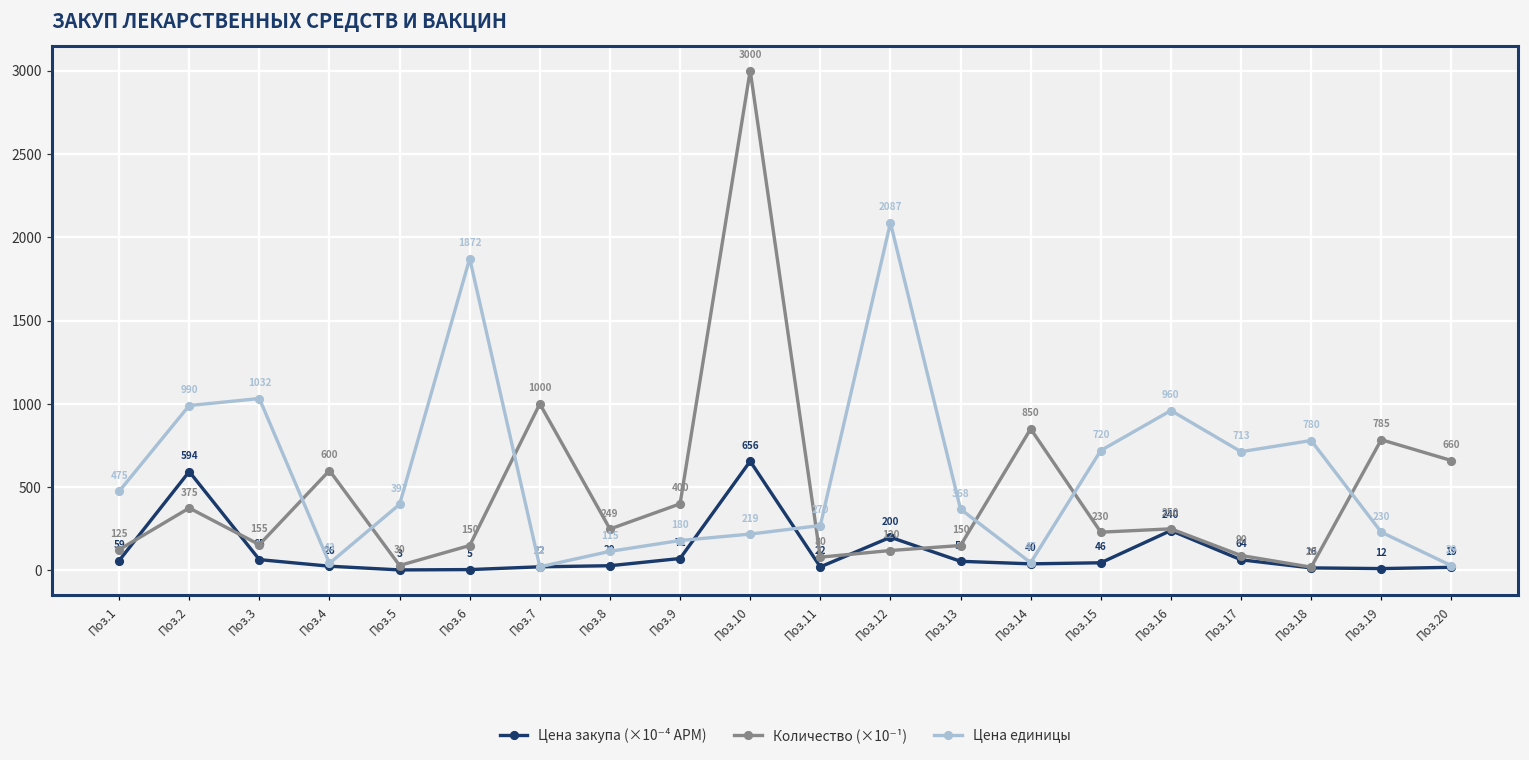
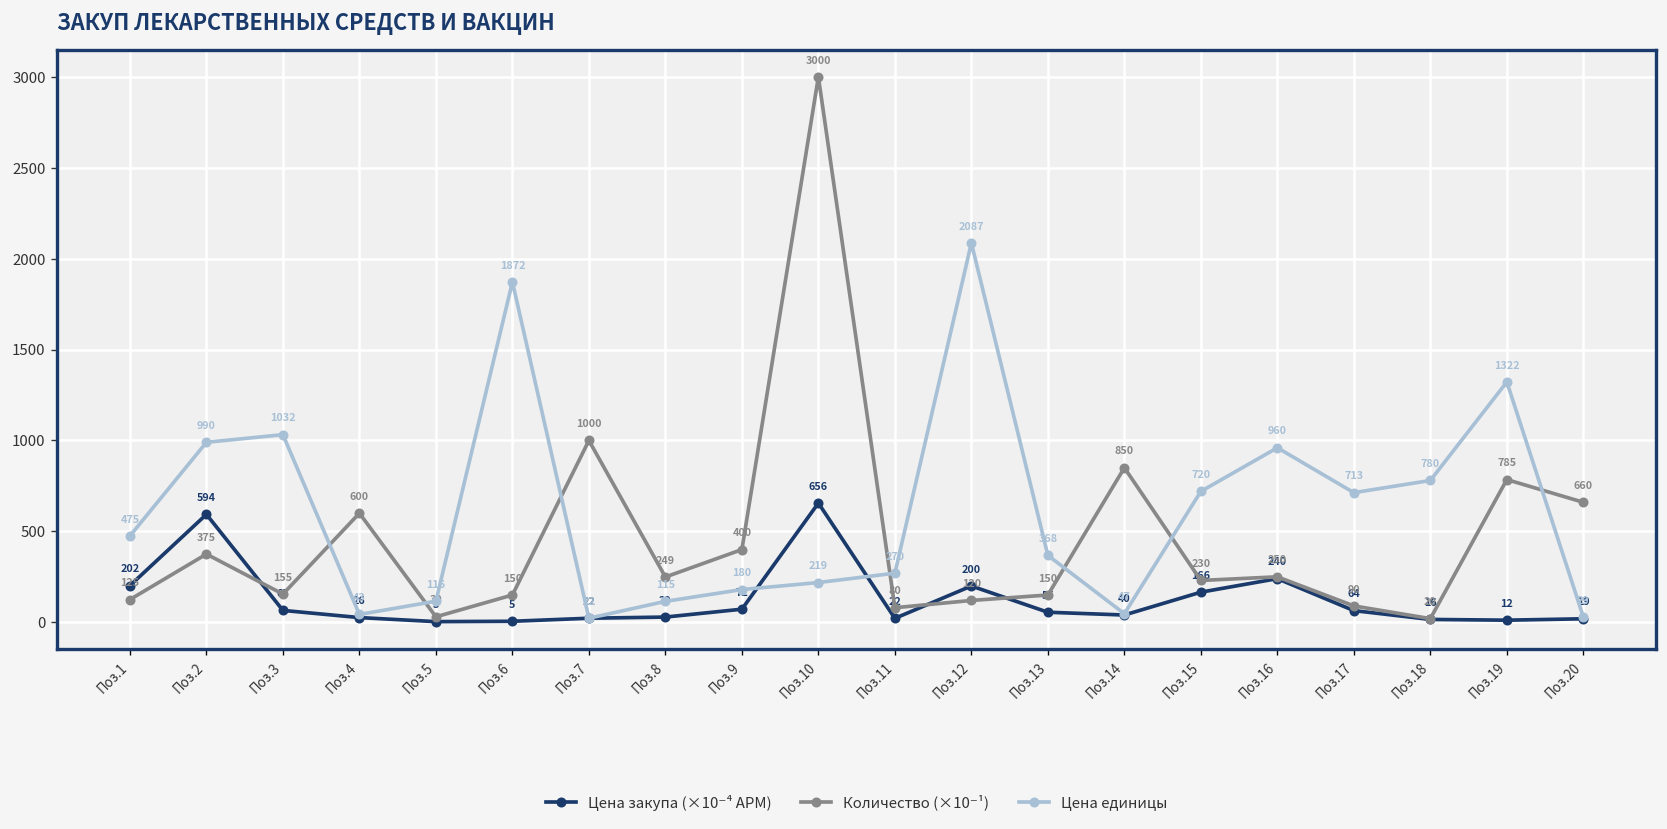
  {
    "Цена закупа (×10⁻⁴ АРМ)": {
-     "Поз.1": 59,
+     "Поз.1": 202,
      "Поз.2": 594,
      "Поз.6": 5,
      "Поз.10": 656,
      "Поз.12": 200,
-     "Поз.15": 46,
+     "Поз.15": 166,
      "Поз.19": 12
    },
    "Количество (×10⁻¹)": {
      "Поз.1": 125,
      "Поз.2": 375,
      "Поз.3": 155,
      "Поз.4": 600,
      "Поз.6": 150,
      "Поз.7": 1000,
      "Поз.8": 249,
      "Поз.9": 400,
      "Поз.10": 3000,
      "Поз.11": 80,
      "Поз.13": 150,
      "Поз.14": 850,
      "Поз.15": 230,
      "Поз.19": 785,
      "Поз.20": 660
    },
    "Цена единицы": {
      "Поз.1": 475,
      "Поз.2": 990,
      "Поз.3": 1032,
-     "Поз.5": 397,
+     "Поз.5": 116,
      "Поз.6": 1872,
      "Поз.9": 180,
      "Поз.10": 219,
      "Поз.11": 270,
      "Поз.12": 2087,
      "Поз.13": 368,
      "Поз.15": 720,
      "Поз.16": 960,
      "Поз.17": 713,
      "Поз.18": 780,
-     "Поз.19": 230
+     "Поз.19": 1322
    }
  }
